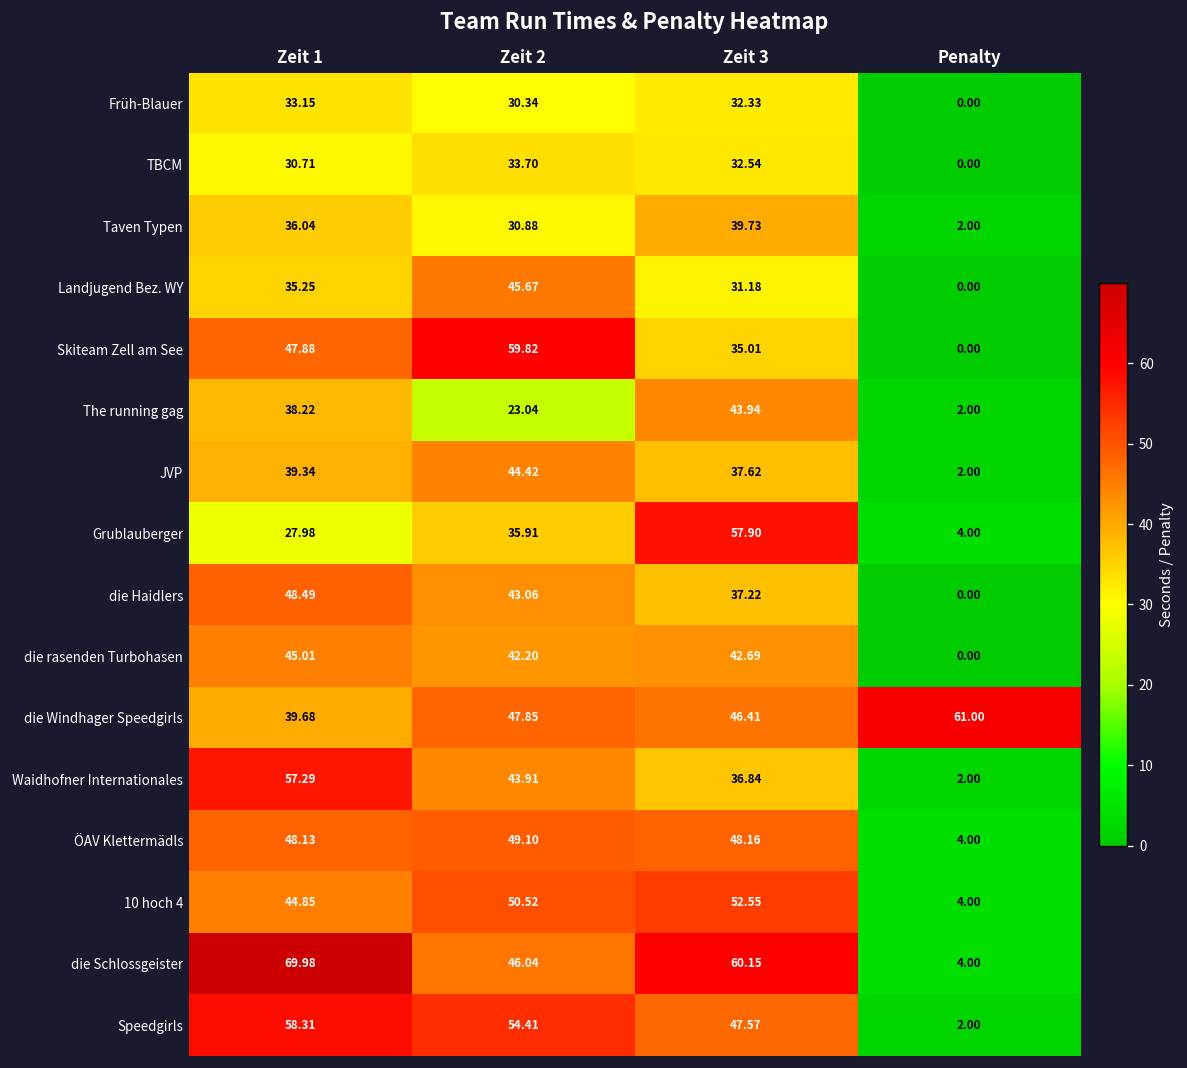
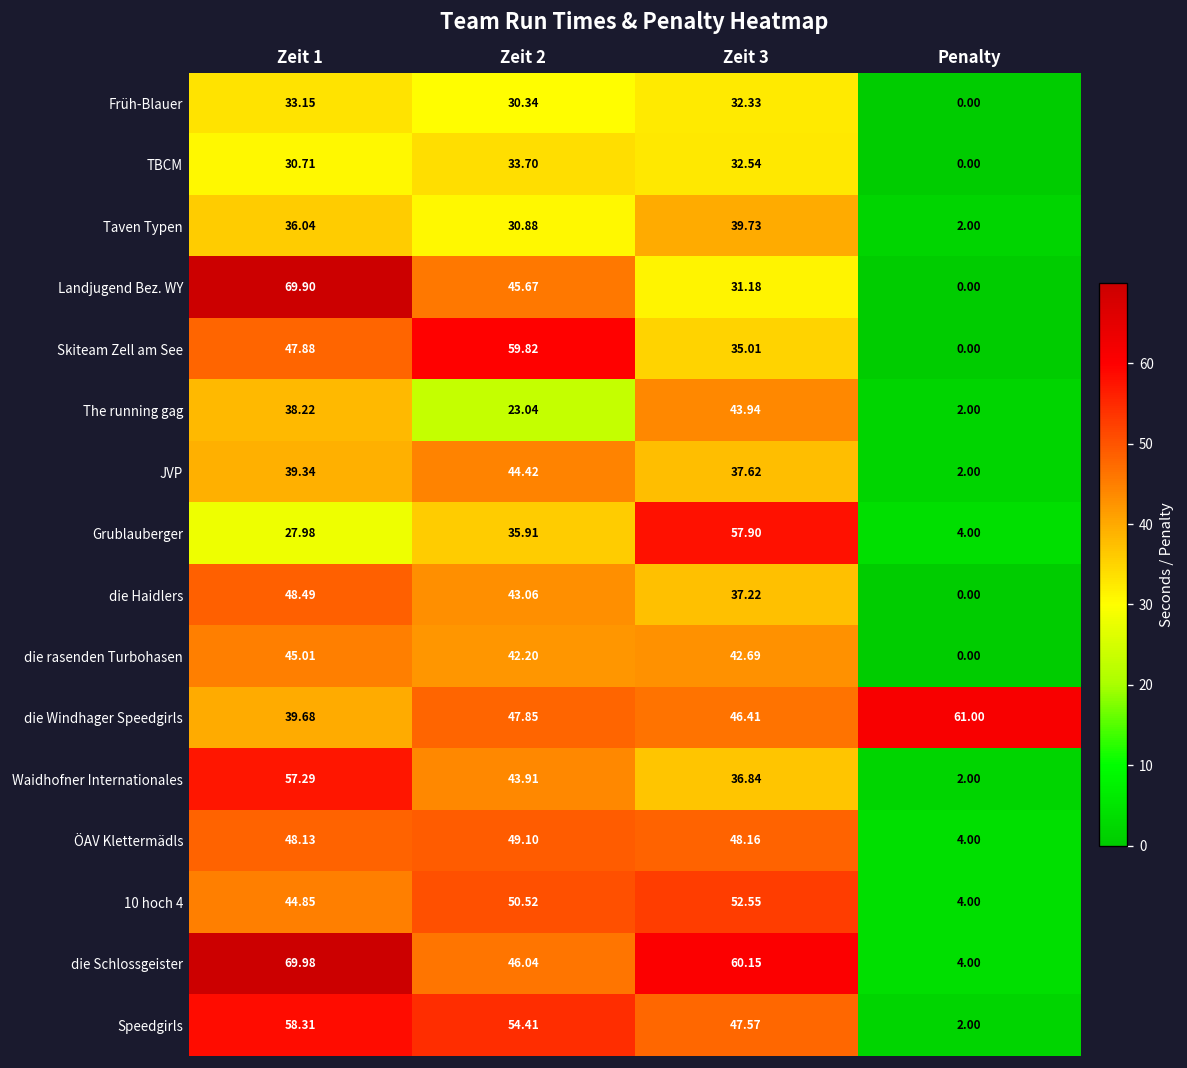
  {
    "Früh-Blauer": {
      "Zeit 1": 33.15,
      "Zeit 2": 30.34,
      "Zeit 3": 32.33,
      "Penalty": 0.00
    },
    "TBCM": {
      "Zeit 1": 30.71,
      "Zeit 2": 33.70,
      "Zeit 3": 32.54,
      "Penalty": 0.00
    },
    "Taven Typen": {
      "Zeit 1": 36.04,
      "Zeit 2": 30.88,
      "Zeit 3": 39.73,
      "Penalty": 2.00
    },
    "Landjugend Bez. WY": {
-     "Zeit 1": 35.25,
+     "Zeit 1": 69.90,
      "Zeit 2": 45.67,
      "Zeit 3": 31.18,
      "Penalty": 0.00
    },
    "Skiteam Zell am See": {
      "Zeit 1": 47.88,
      "Zeit 2": 59.82,
      "Zeit 3": 35.01,
      "Penalty": 0.00
    },
    "The running gag": {
      "Zeit 1": 38.22,
      "Zeit 2": 23.04,
      "Zeit 3": 43.94,
      "Penalty": 2.00
    },
    "JVP": {
      "Zeit 1": 39.34,
      "Zeit 2": 44.42,
      "Zeit 3": 37.62,
      "Penalty": 2.00
    },
    "Grublauberger": {
      "Zeit 1": 27.98,
      "Zeit 2": 35.91,
      "Zeit 3": 57.90,
      "Penalty": 4.00
    },
    "die Haidlers": {
      "Zeit 1": 48.49,
      "Zeit 2": 43.06,
      "Zeit 3": 37.22,
      "Penalty": 0.00
    },
    "die rasenden Turbohasen": {
      "Zeit 1": 45.01,
      "Zeit 2": 42.20,
      "Zeit 3": 42.69,
      "Penalty": 0.00
    },
    "die Windhager Speedgirls": {
      "Zeit 1": 39.68,
      "Zeit 2": 47.85,
      "Zeit 3": 46.41,
      "Penalty": 61.00
    },
    "Waidhofner Internationales": {
      "Zeit 1": 57.29,
      "Zeit 2": 43.91,
      "Zeit 3": 36.84,
      "Penalty": 2.00
    },
    "ÖAV Klettermädls": {
      "Zeit 1": 48.13,
      "Zeit 2": 49.10,
      "Zeit 3": 48.16,
      "Penalty": 4.00
    },
    "10 hoch 4": {
      "Zeit 1": 44.85,
      "Zeit 2": 50.52,
      "Zeit 3": 52.55,
      "Penalty": 4.00
    },
    "die Schlossgeister": {
      "Zeit 1": 69.98,
      "Zeit 2": 46.04,
      "Zeit 3": 60.15,
      "Penalty": 4.00
    },
    "Speedgirls": {
      "Zeit 1": 58.31,
      "Zeit 2": 54.41,
      "Zeit 3": 47.57,
      "Penalty": 2.00
    }
  }
